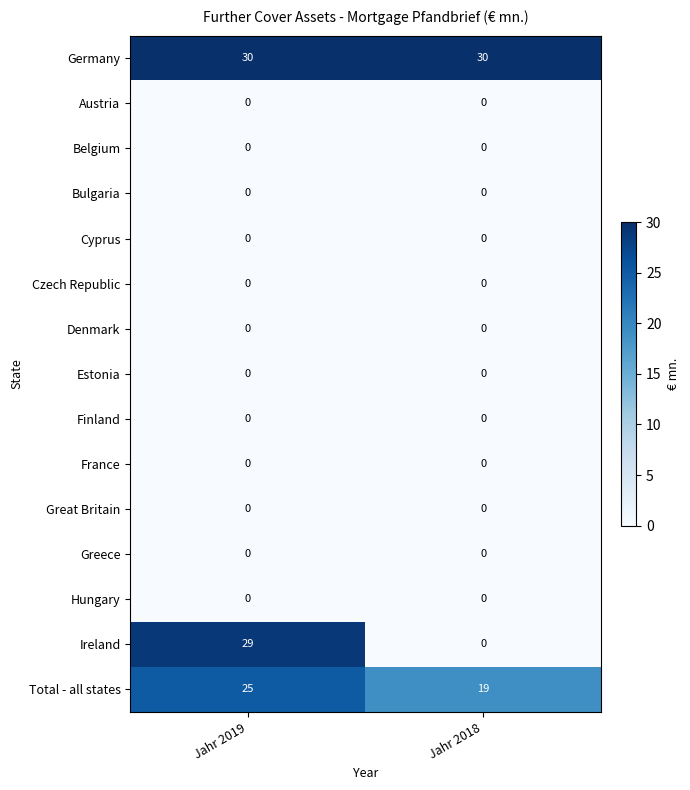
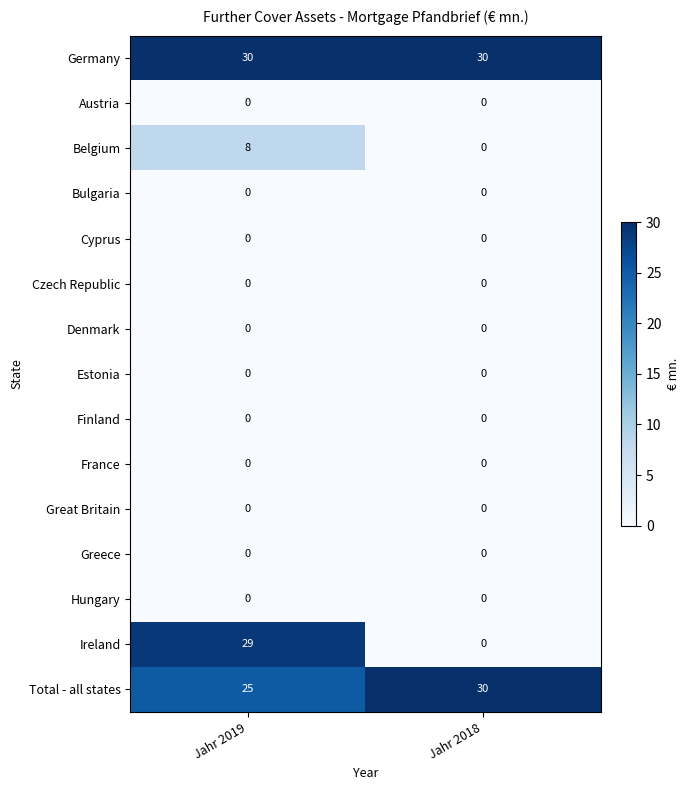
  {
    "Germany": {
      "Jahr 2019": 30,
      "Jahr 2018": 30
    },
    "Austria": {
      "Jahr 2019": 0,
      "Jahr 2018": 0
    },
    "Belgium": {
-     "Jahr 2019": 0,
+     "Jahr 2019": 8,
      "Jahr 2018": 0
    },
    "Bulgaria": {
      "Jahr 2019": 0,
      "Jahr 2018": 0
    },
    "Cyprus": {
      "Jahr 2019": 0,
      "Jahr 2018": 0
    },
    "Czech Republic": {
      "Jahr 2019": 0,
      "Jahr 2018": 0
    },
    "Denmark": {
      "Jahr 2019": 0,
      "Jahr 2018": 0
    },
    "Estonia": {
      "Jahr 2019": 0,
      "Jahr 2018": 0
    },
    "Finland": {
      "Jahr 2019": 0,
      "Jahr 2018": 0
    },
    "France": {
      "Jahr 2019": 0,
      "Jahr 2018": 0
    },
    "Great Britain": {
      "Jahr 2019": 0,
      "Jahr 2018": 0
    },
    "Greece": {
      "Jahr 2019": 0,
      "Jahr 2018": 0
    },
    "Hungary": {
      "Jahr 2019": 0,
      "Jahr 2018": 0
    },
    "Ireland": {
      "Jahr 2019": 29,
      "Jahr 2018": 0
    },
    "Total - all states": {
      "Jahr 2019": 25,
-     "Jahr 2018": 19
+     "Jahr 2018": 30
    }
  }
